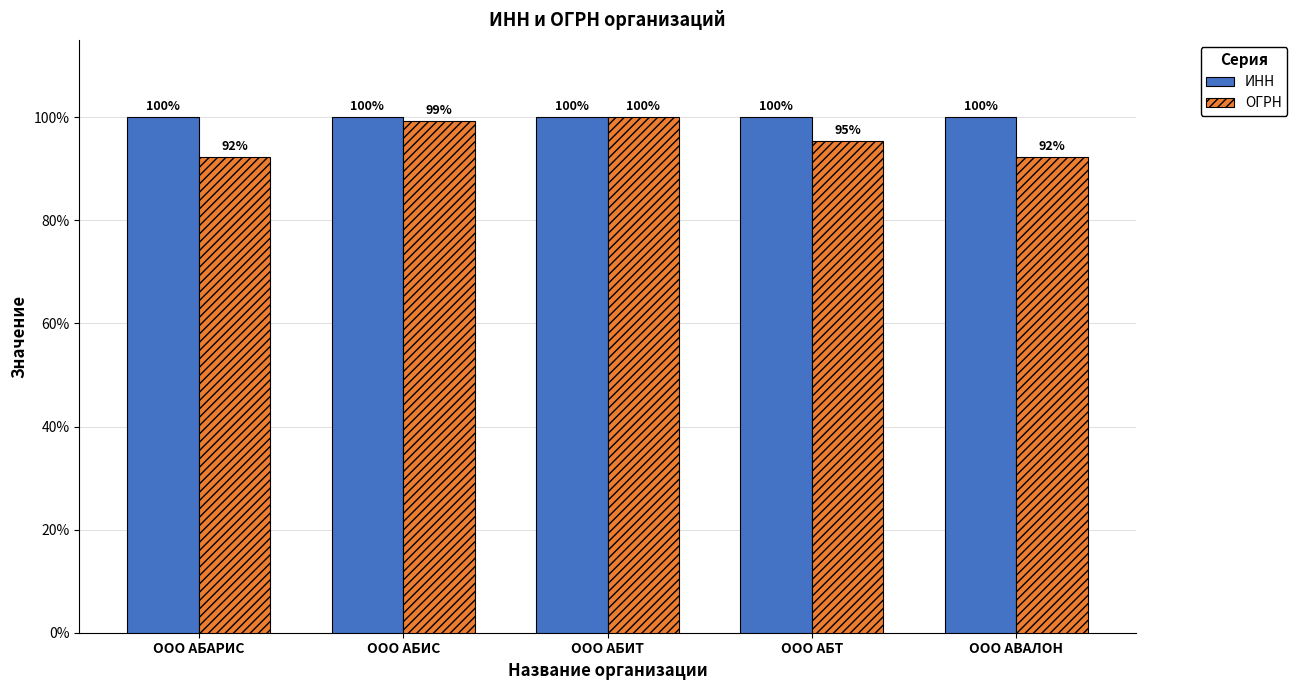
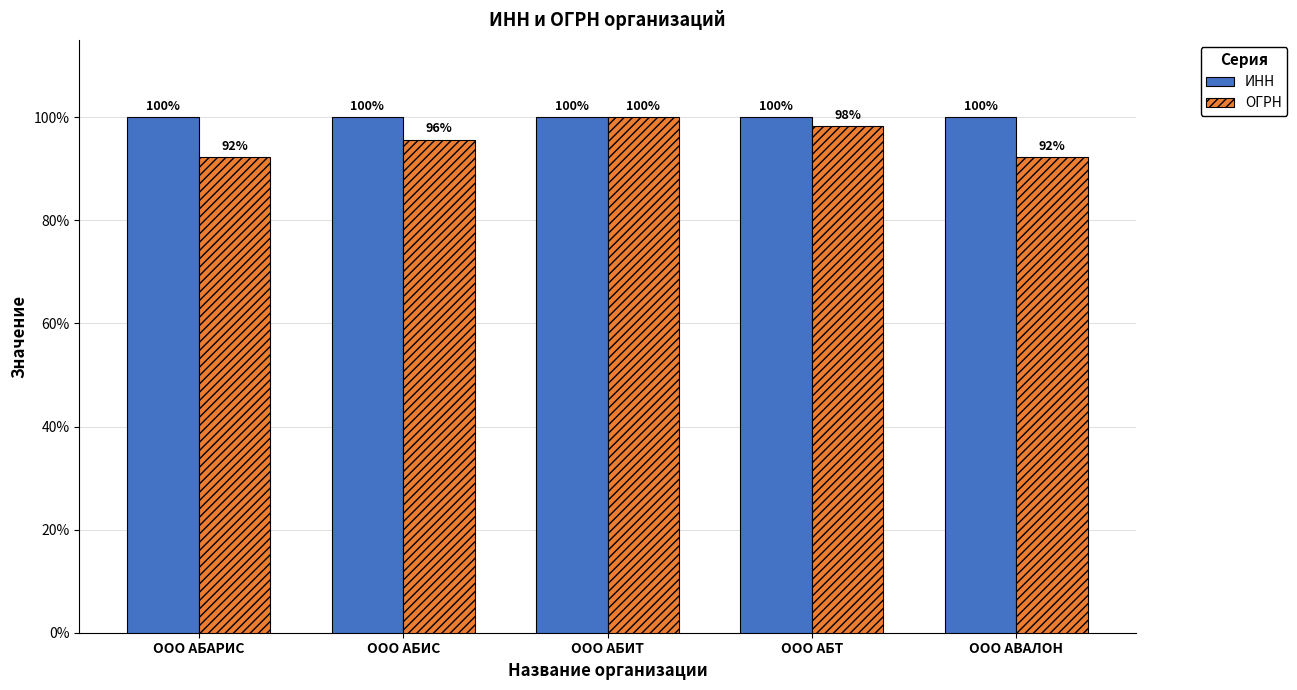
  {
    "ИНН": {
      "ООО АБАРИС": "100%",
      "ООО АБИС": "100%",
      "ООО АБИТ": "100%",
      "ООО АБТ": "100%",
      "ООО АВАЛОН": "100%"
    },
    "ОГРН": {
      "ООО АБАРИС": "92%",
-     "ООО АБИС": "99%",
+     "ООО АБИС": "96%",
      "ООО АБИТ": "100%",
-     "ООО АБТ": "95%",
+     "ООО АБТ": "98%",
      "ООО АВАЛОН": "92%"
    }
  }
